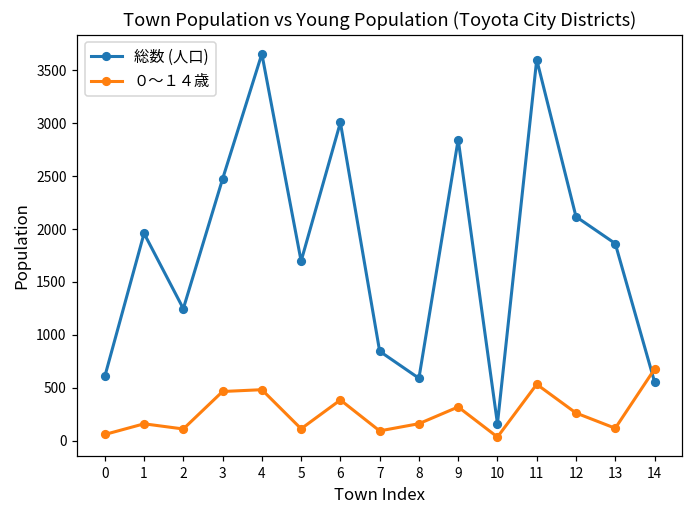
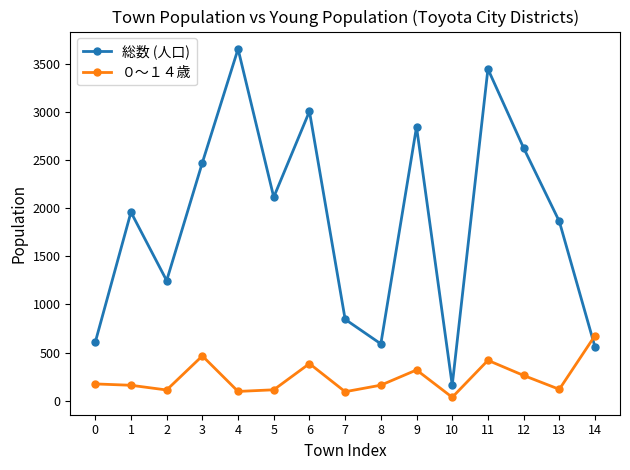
  {
    "総数 (人口)": {
      "0": 600,
      "1": 2000,
      "2": 1200,
      "3": 2500,
      "4": 3700,
-     "5": 1700,
+     "5": 2100,
      "6": 3000,
      "7": 800,
      "8": 600,
      "9": 2800,
      "10": 200,
-     "11": 3600,
-     "12": 2100,
+     "11": 3400,
+     "12": 2600,
      "13": 1900,
      "14": 600
    },
    "０～１４歳": {
-     "0": 100,
+     "0": 200,
      "1": 200,
      "2": 100,
      "3": 500,
-     "4": 500,
+     "4": 100,
      "5": 100,
      "6": 400,
      "7": 100,
      "8": 200,
      "9": 300,
      "10": 0,
-     "11": 500,
+     "11": 400,
      "12": 300,
      "13": 100,
      "14": 700
    }
  }
